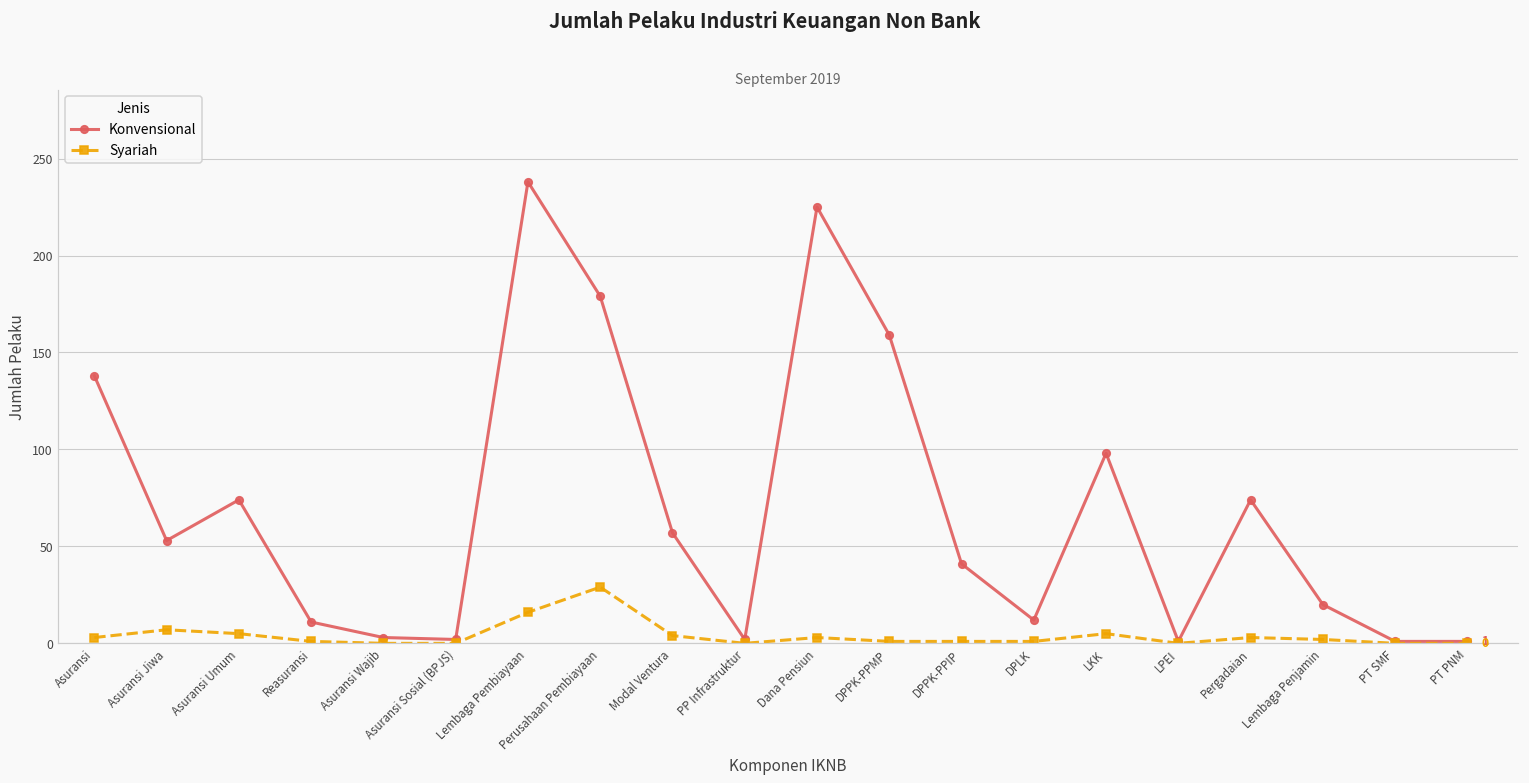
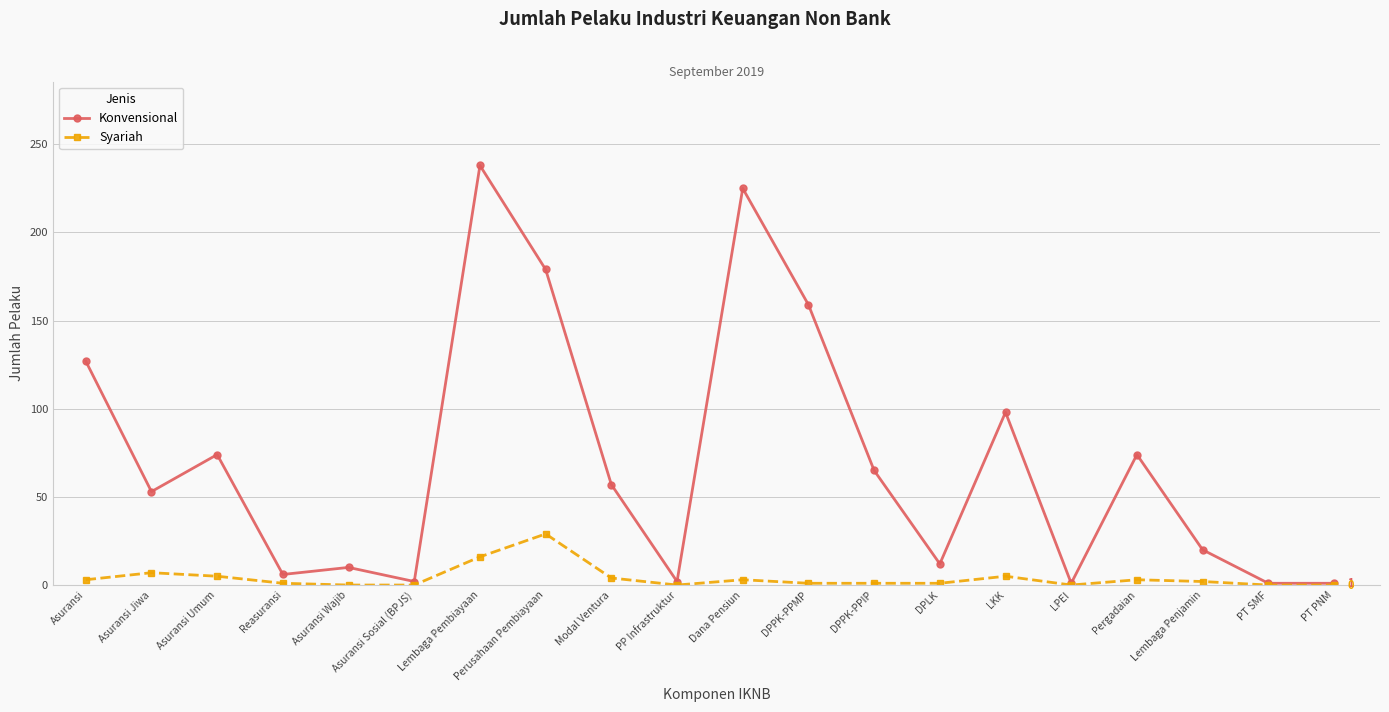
  {
    "Konvensional": {
-     "Asuransi": 138,
+     "Asuransi": 127,
      "Asuransi Jiwa": 53,
      "Asuransi Umum": 74,
-     "Reasuransi": 11,
-     "Asuransi Wajib": 3,
+     "Reasuransi": 6,
+     "Asuransi Wajib": 10,
      "Asuransi Sosial (BPJS)": 2,
      "Lembaga Pembiayaan": 238,
      "Perusahaan Pembiayaan": 179,
      "Modal Ventura": 57,
      "PP Infrastruktur": 2,
      "Dana Pensiun": 225,
      "DPPK-PPMP": 159,
-     "DPPK-PPIP": 41,
+     "DPPK-PPIP": 65,
      "DPLK": 12,
      "LKK": 98,
      "Pergadaian": 74,
      "Lembaga Penjamin": 20
    },
    "Syariah": {
      "Asuransi": 3,
      "Asuransi Jiwa": 7,
      "Asuransi Umum": 5,
      "Reasuransi": 1,
      "Asuransi Wajib": 0,
      "Asuransi Sosial (BPJS)": 0,
      "Lembaga Pembiayaan": 16,
      "Perusahaan Pembiayaan": 29,
      "Modal Ventura": 4,
      "PP Infrastruktur": 0,
      "Dana Pensiun": 3,
      "DPPK-PPMP": 1,
      "DPPK-PPIP": 1,
      "DPLK": 1,
      "LKK": 5,
      "Pergadaian": 3,
      "Lembaga Penjamin": 2
    }
  }
